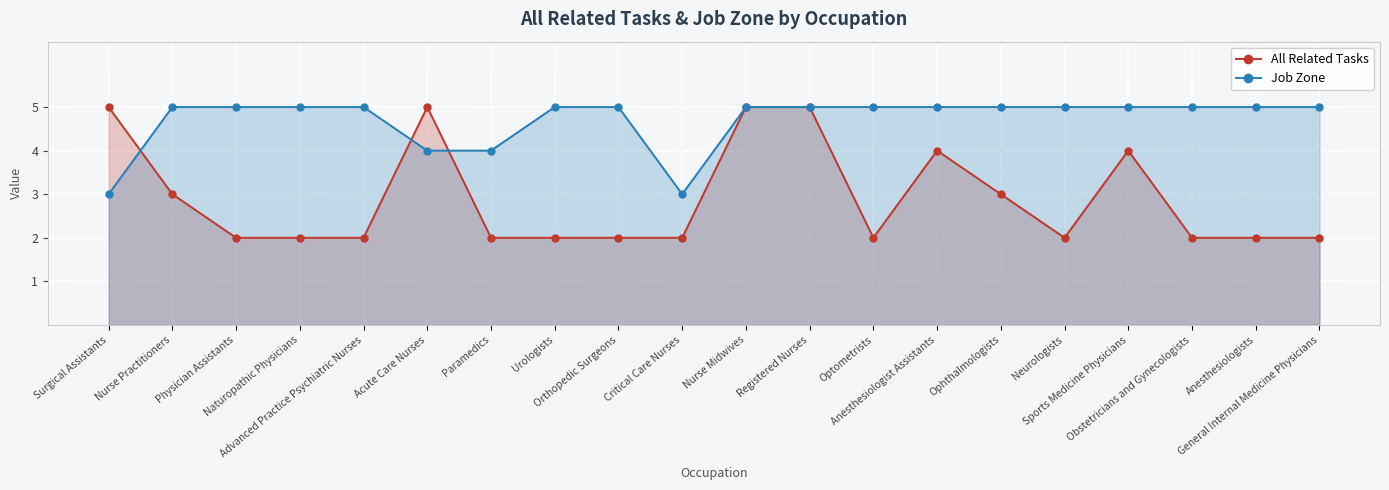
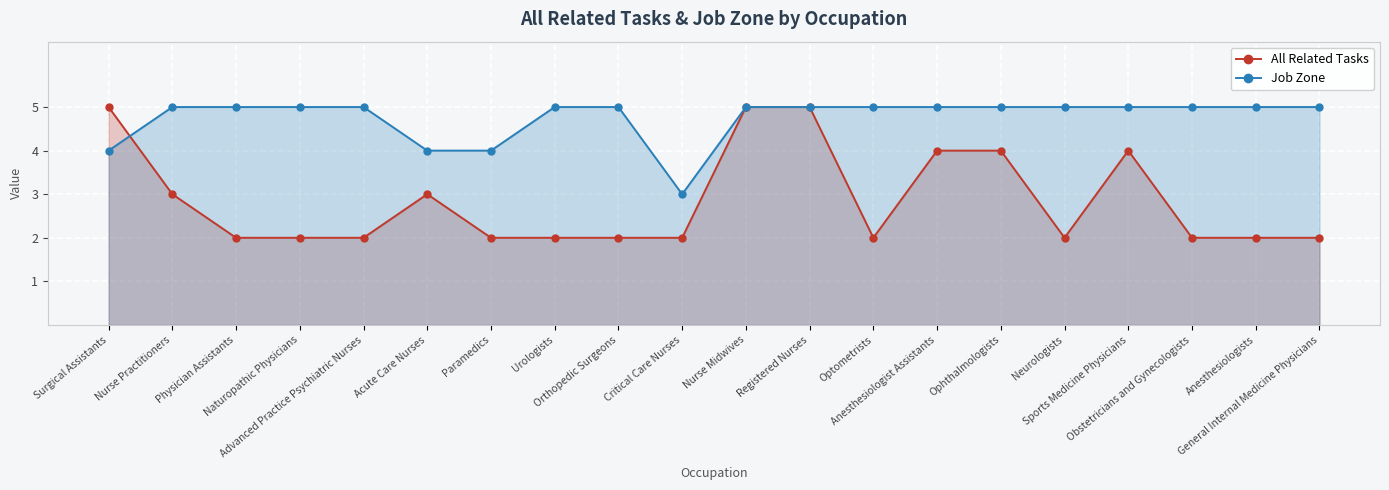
  {
    "All Related Tasks": {
      "Surgical Assistants": 5,
      "Nurse Practitioners": 3,
      "Physician Assistants": 2,
      "Naturopathic Physicians": 2,
      "Advanced Practice Psychiatric Nurses": 2,
-     "Acute Care Nurses": 5,
+     "Acute Care Nurses": 3,
      "Paramedics": 2,
      "Urologists": 2,
      "Orthopedic Surgeons": 2,
      "Critical Care Nurses": 2,
      "Optometrists": 2,
      "Anesthesiologist Assistants": 4,
-     "Ophthalmologists": 3,
+     "Ophthalmologists": 4,
      "Neurologists": 2,
      "Sports Medicine Physicians": 4,
      "Obstetricians and Gynecologists": 2,
      "Anesthesiologists": 2,
      "General Internal Medicine Physicians": 2
    },
    "Job Zone": {
-     "Surgical Assistants": 3,
+     "Surgical Assistants": 4,
      "Nurse Practitioners": 5,
      "Physician Assistants": 5,
      "Naturopathic Physicians": 5,
      "Advanced Practice Psychiatric Nurses": 5,
      "Acute Care Nurses": 4,
      "Paramedics": 4,
      "Urologists": 5,
      "Orthopedic Surgeons": 5,
      "Critical Care Nurses": 3,
      "Optometrists": 5,
      "Anesthesiologist Assistants": 5,
      "Ophthalmologists": 5,
      "Neurologists": 5,
      "Sports Medicine Physicians": 5,
      "Obstetricians and Gynecologists": 5,
      "Anesthesiologists": 5,
      "General Internal Medicine Physicians": 5
    }
  }
